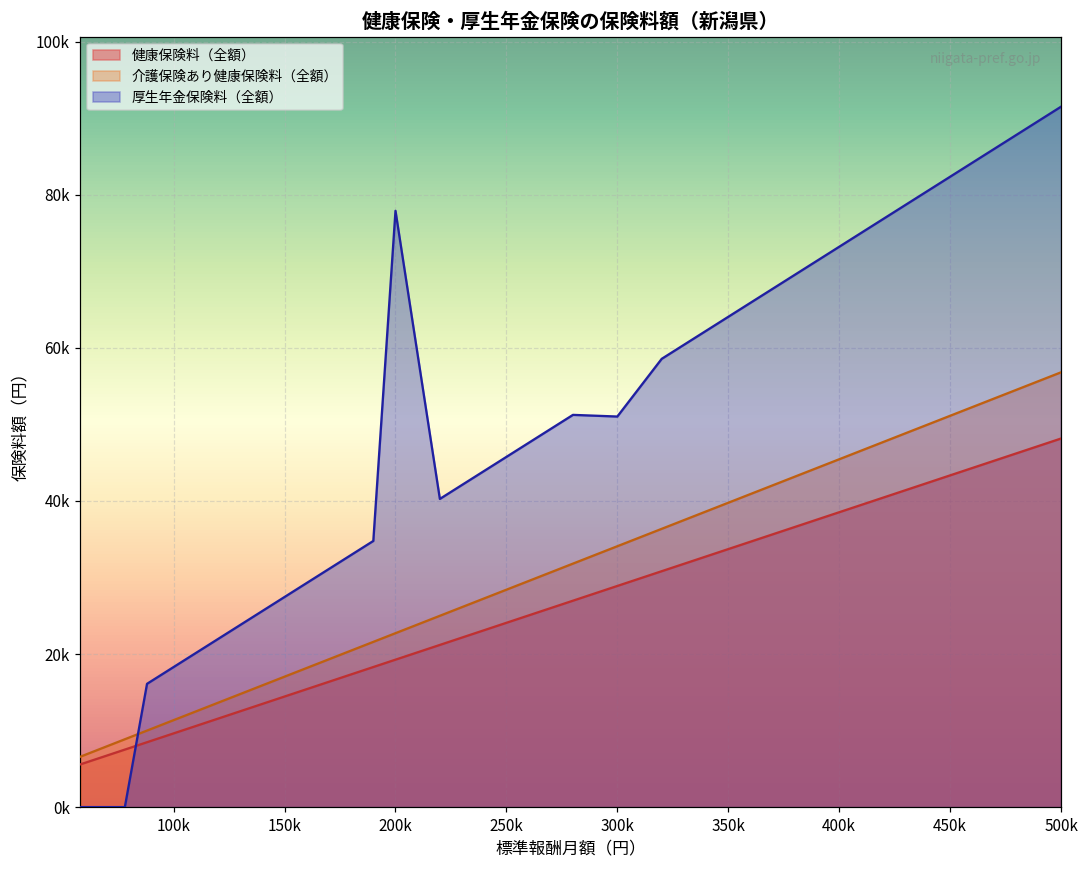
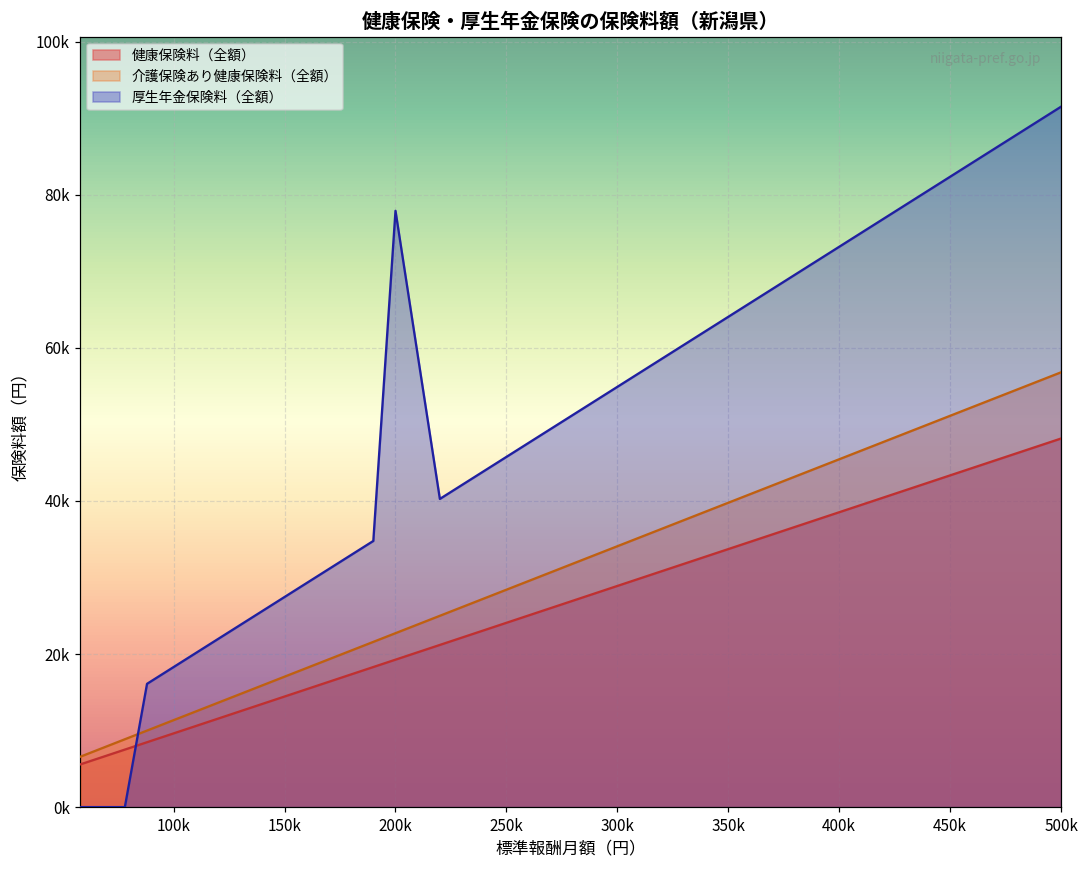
  {
    "厚生年金保険料（全額）": {
      "150k": 27000,
      "200k": 78000,
-     "300k": 51000,
+     "300k": 55000,
      "500k": 92000
    }
  }
